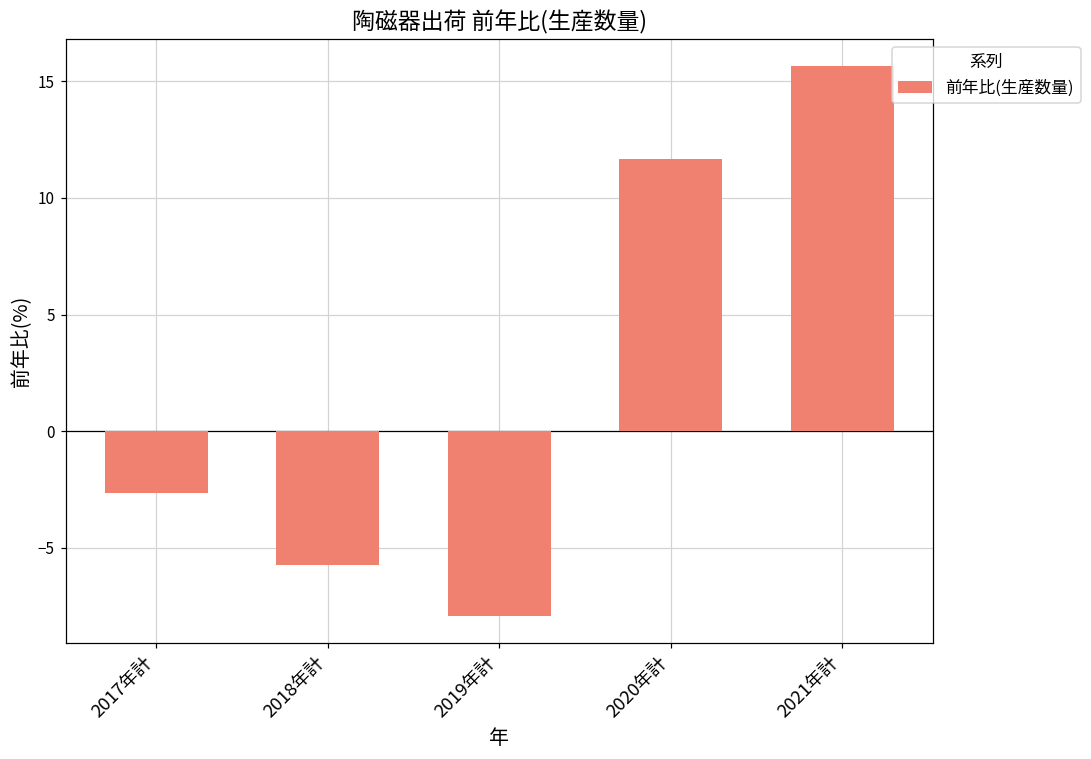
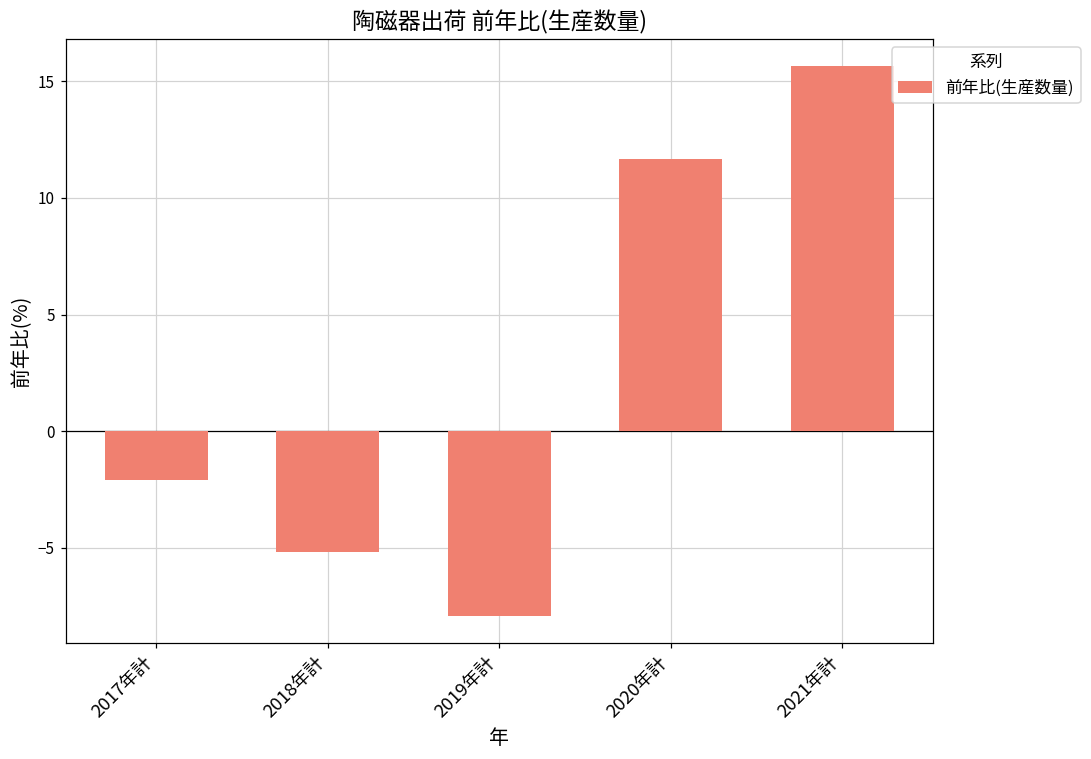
  {
-   "2017年計": -2.6,
-   "2018年計": -5.7,
+   "2017年計": -2.1,
+   "2018年計": -5.2,
    "2019年計": -7.9,
    "2020年計": 11.7,
    "2021年計": 15.6
  }
